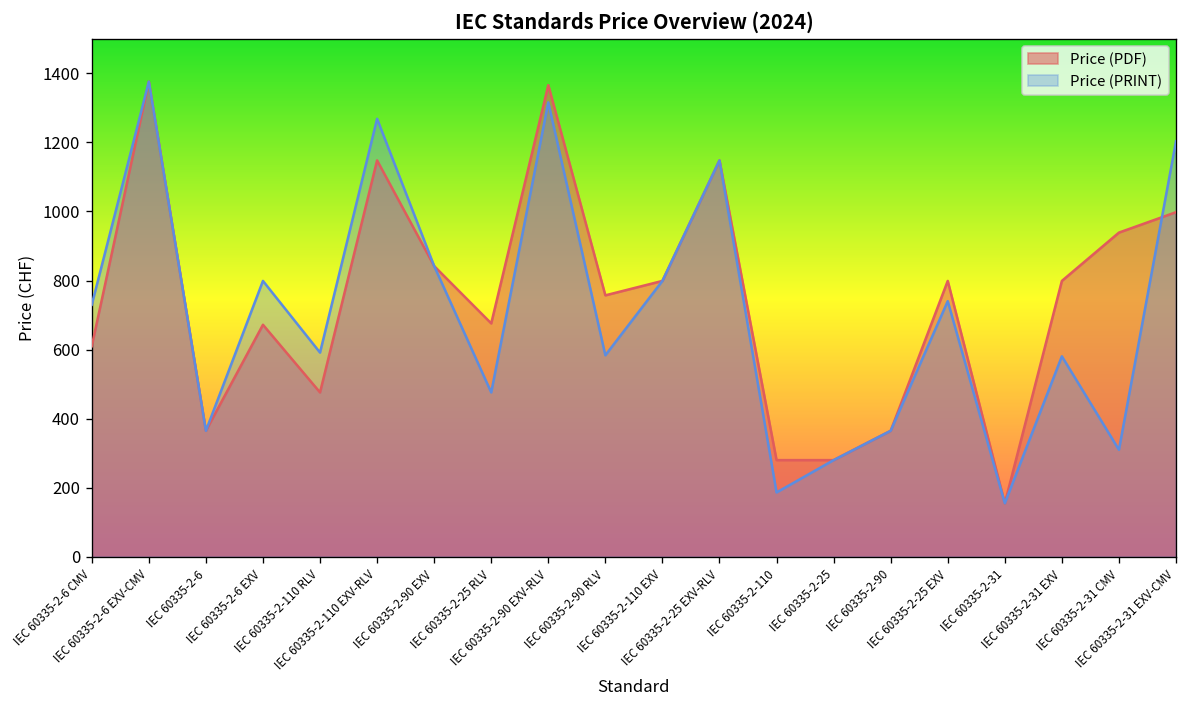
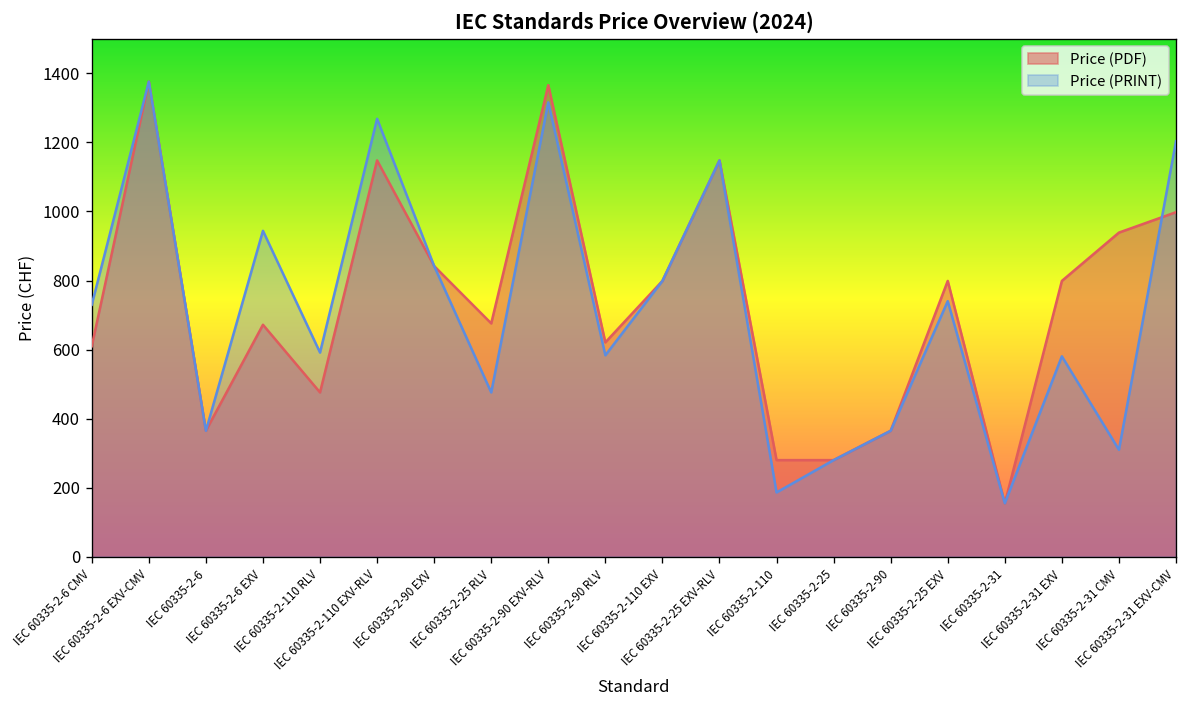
  {
    "Price (PDF)": {
      "IEC 60335-2-6 CMV": 610,
      "IEC 60335-2-6 EXV": 670,
      "IEC 60335-2-110 RLV": 480,
      "IEC 60335-2-110 EXV-RLV": 1150,
      "IEC 60335-2-25 RLV": 680,
      "IEC 60335-2-90 EXV-RLV": 1370,
-     "IEC 60335-2-90 RLV": 760,
+     "IEC 60335-2-90 RLV": 620,
      "IEC 60335-2-110": 280,
      "IEC 60335-2-25 EXV": 800,
      "IEC 60335-2-31 EXV": 800,
      "IEC 60335-2-31 CMV": 940,
      "IEC 60335-2-31 EXV-CMV": 1000
    },
    "Price (PRINT)": {
      "IEC 60335-2-6 CMV": 730,
-     "IEC 60335-2-6 EXV": 800,
+     "IEC 60335-2-6 EXV": 940,
      "IEC 60335-2-110 RLV": 590,
      "IEC 60335-2-110 EXV-RLV": 1270,
      "IEC 60335-2-25 RLV": 480,
      "IEC 60335-2-90 EXV-RLV": 1320,
      "IEC 60335-2-90 RLV": 580,
      "IEC 60335-2-110": 190,
      "IEC 60335-2-25 EXV": 740,
      "IEC 60335-2-31 EXV": 580,
      "IEC 60335-2-31 CMV": 310,
      "IEC 60335-2-31 EXV-CMV": 1200
    }
  }
